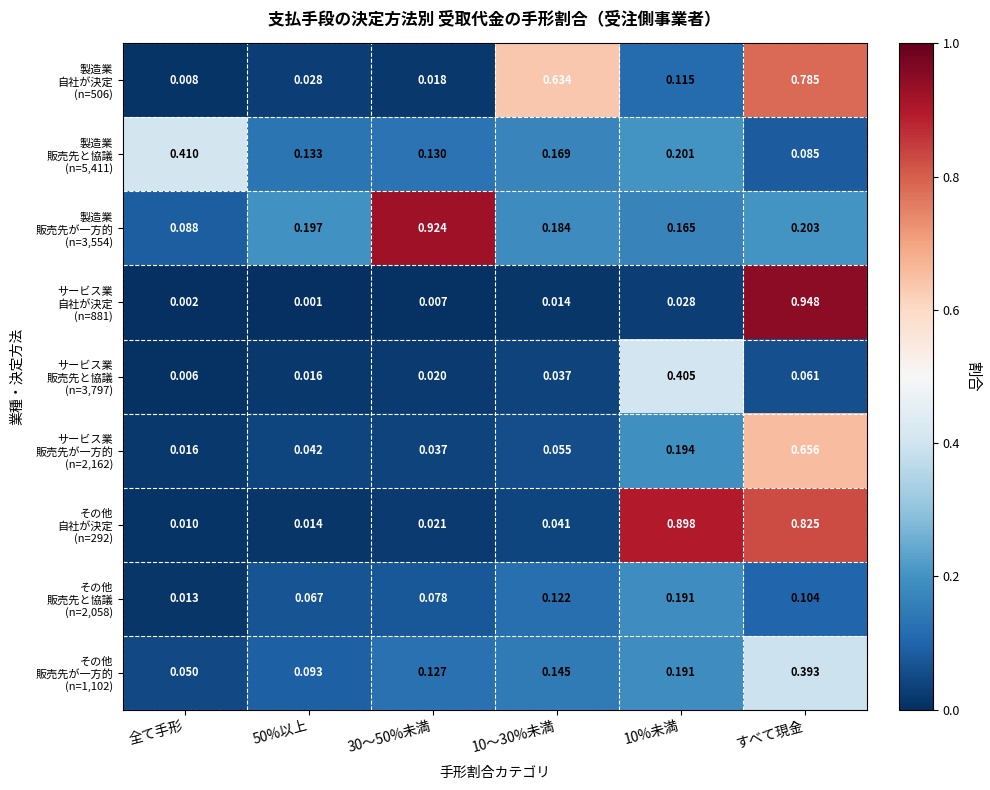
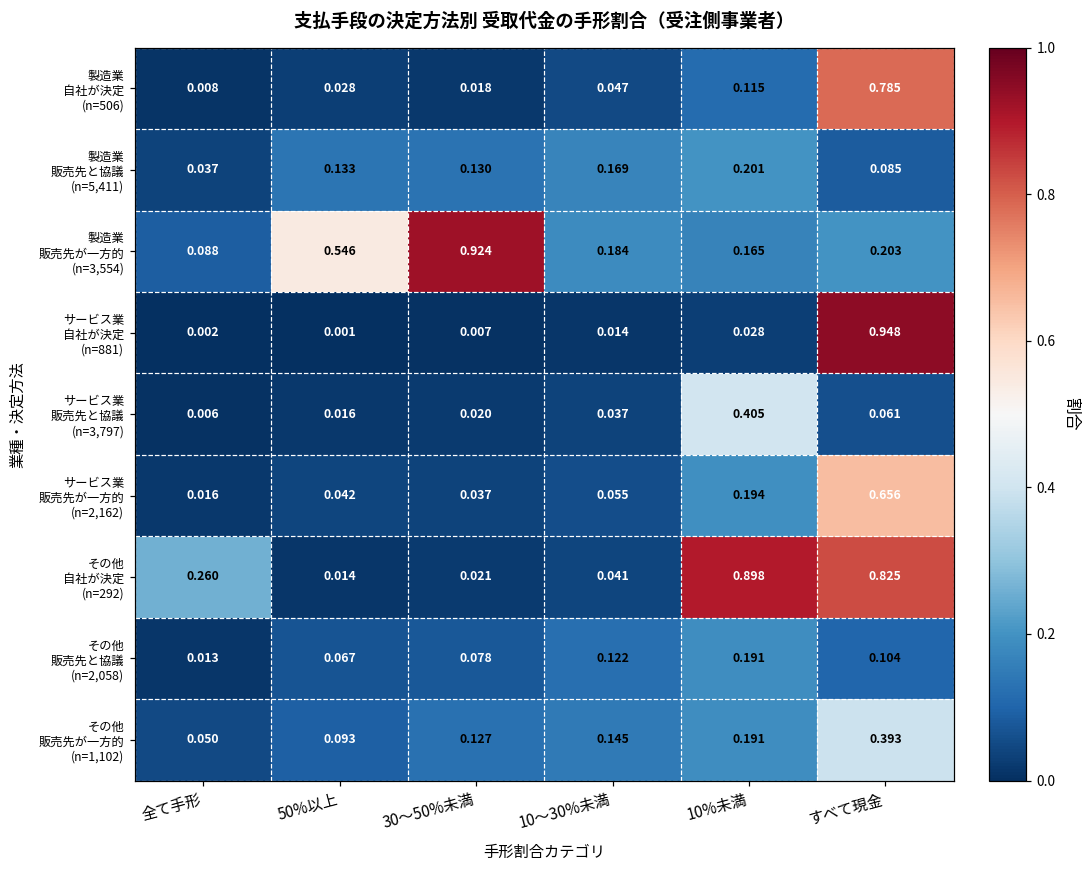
  {
    "製造業 自社が決定 (n=506)": {
      "全て手形": 0.008,
      "50%以上": 0.028,
      "30～50%未満": 0.018,
-     "10～30%未満": 0.634,
+     "10～30%未満": 0.047,
      "10%未満": 0.115,
      "すべて現金": 0.785
    },
    "製造業 販売先と協議 (n=5,411)": {
-     "全て手形": 0.410,
+     "全て手形": 0.037,
      "50%以上": 0.133,
      "30～50%未満": 0.130,
      "10～30%未満": 0.169,
      "10%未満": 0.201,
      "すべて現金": 0.085
    },
    "製造業 販売先が一方的 (n=3,554)": {
      "全て手形": 0.088,
-     "50%以上": 0.197,
+     "50%以上": 0.546,
      "30～50%未満": 0.924,
      "10～30%未満": 0.184,
      "10%未満": 0.165,
      "すべて現金": 0.203
    },
    "サービス業 自社が決定 (n=881)": {
      "全て手形": 0.002,
      "50%以上": 0.001,
      "30～50%未満": 0.007,
      "10～30%未満": 0.014,
      "10%未満": 0.028,
      "すべて現金": 0.948
    },
    "サービス業 販売先と協議 (n=3,797)": {
      "全て手形": 0.006,
      "50%以上": 0.016,
      "30～50%未満": 0.020,
      "10～30%未満": 0.037,
      "10%未満": 0.405,
      "すべて現金": 0.061
    },
    "サービス業 販売先が一方的 (n=2,162)": {
      "全て手形": 0.016,
      "50%以上": 0.042,
      "30～50%未満": 0.037,
      "10～30%未満": 0.055,
      "10%未満": 0.194,
      "すべて現金": 0.656
    },
    "その他 自社が決定 (n=292)": {
-     "全て手形": 0.010,
+     "全て手形": 0.260,
      "50%以上": 0.014,
      "30～50%未満": 0.021,
      "10～30%未満": 0.041,
      "10%未満": 0.898,
      "すべて現金": 0.825
    },
    "その他 販売先と協議 (n=2,058)": {
      "全て手形": 0.013,
      "50%以上": 0.067,
      "30～50%未満": 0.078,
      "10～30%未満": 0.122,
      "10%未満": 0.191,
      "すべて現金": 0.104
    },
    "その他 販売先が一方的 (n=1,102)": {
      "全て手形": 0.050,
      "50%以上": 0.093,
      "30～50%未満": 0.127,
      "10～30%未満": 0.145,
      "10%未満": 0.191,
      "すべて現金": 0.393
    }
  }
